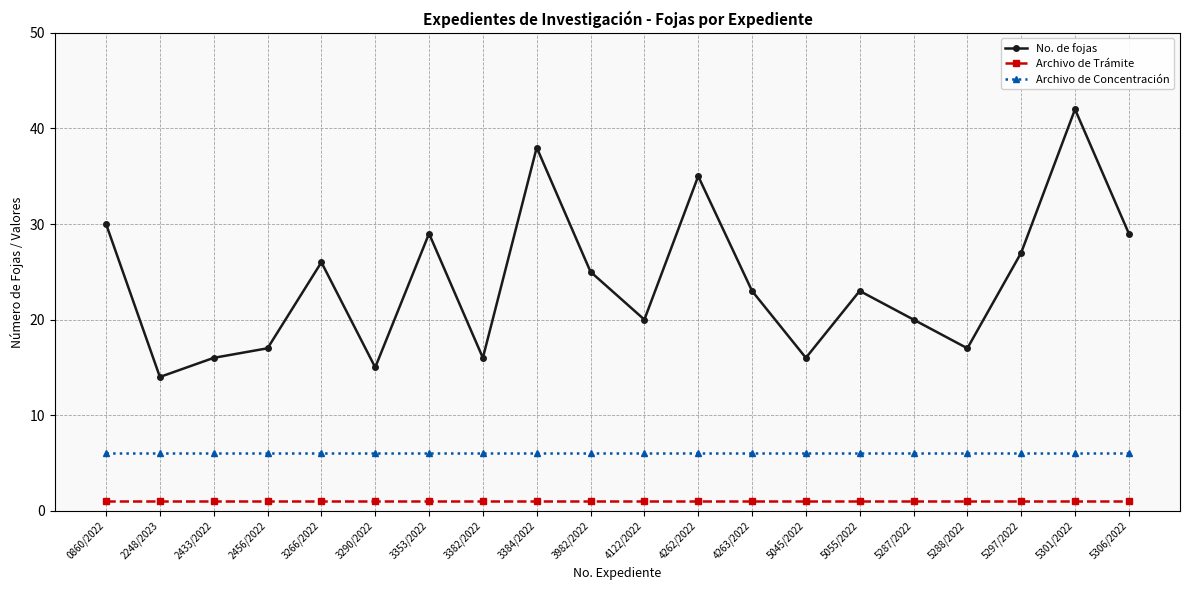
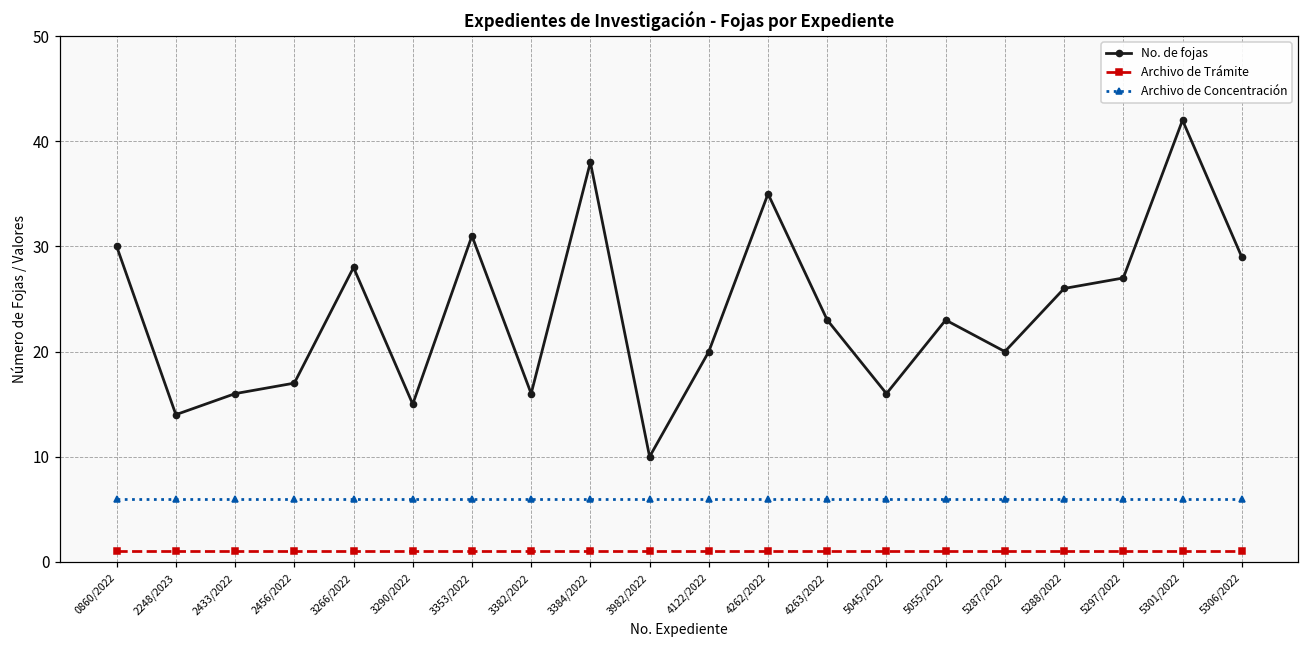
  {
    "No. de fojas": {
      "0860/2022": 30,
      "2248/2023": 14,
      "2433/2022": 16,
      "2456/2022": 17,
-     "3266/2022": 26,
+     "3266/2022": 28,
      "3290/2022": 15,
-     "3353/2022": 29,
+     "3353/2022": 31,
      "3382/2022": 16,
      "3384/2022": 38,
-     "3982/2022": 25,
+     "3982/2022": 10,
      "4122/2022": 20,
      "4262/2022": 35,
      "4263/2022": 23,
      "5045/2022": 16,
      "5055/2022": 23,
      "5287/2022": 20,
-     "5288/2022": 17,
+     "5288/2022": 26,
      "5297/2022": 27,
      "5301/2022": 42,
      "5306/2022": 29
    },
    "Archivo de Trámite": {
      "0860/2022": 1,
      "2248/2023": 1,
      "2433/2022": 1,
      "2456/2022": 1,
      "3266/2022": 1,
      "3290/2022": 1,
      "3353/2022": 1,
      "3382/2022": 1,
      "3384/2022": 1,
      "3982/2022": 1,
      "4122/2022": 1,
      "4262/2022": 1,
      "4263/2022": 1,
      "5045/2022": 1,
      "5055/2022": 1,
      "5287/2022": 1,
      "5288/2022": 1,
      "5297/2022": 1,
      "5301/2022": 1,
      "5306/2022": 1
    },
    "Archivo de Concentración": {
      "0860/2022": 6,
      "2248/2023": 6,
      "2433/2022": 6,
      "2456/2022": 6,
      "3266/2022": 6,
      "3290/2022": 6,
      "3353/2022": 6,
      "3382/2022": 6,
      "3384/2022": 6,
      "3982/2022": 6,
      "4122/2022": 6,
      "4262/2022": 6,
      "4263/2022": 6,
      "5045/2022": 6,
      "5055/2022": 6,
      "5287/2022": 6,
      "5288/2022": 6,
      "5297/2022": 6,
      "5301/2022": 6,
      "5306/2022": 6
    }
  }
